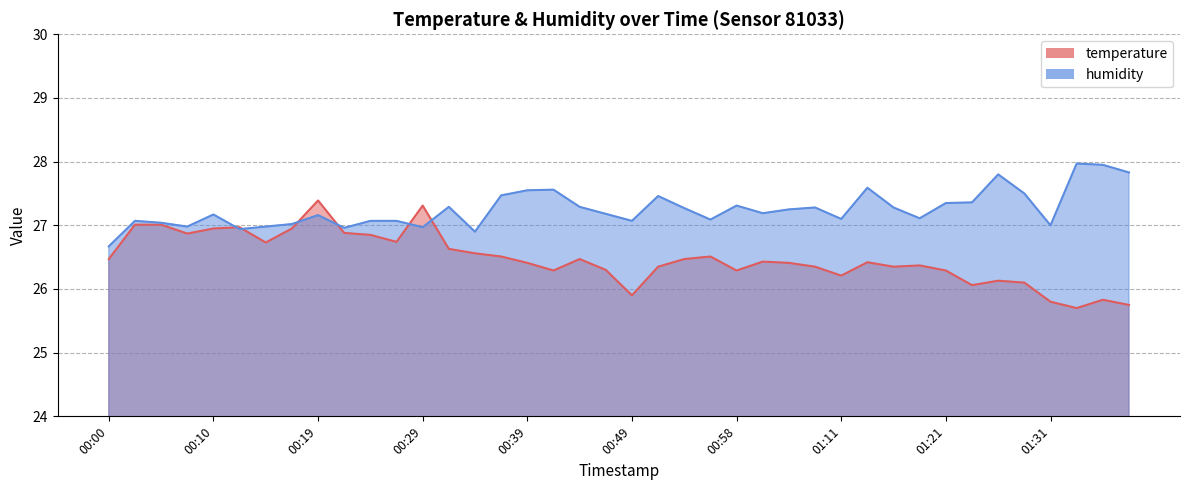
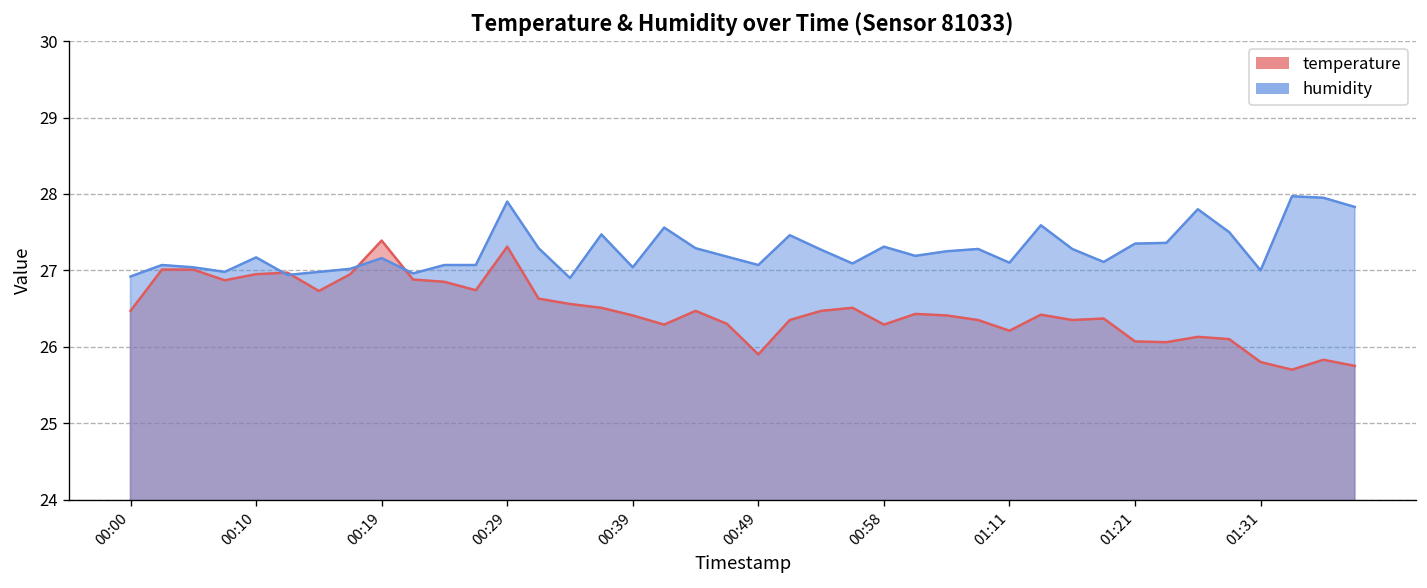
  {
    "temperature": {
      "00:00": 26.5,
      "00:10": 27.0,
      "00:19": 27.4,
      "00:29": 27.3,
      "00:39": 26.4,
      "00:49": 25.9,
      "00:58": 26.3,
      "01:11": 26.2,
-     "01:21": 26.3,
+     "01:21": 26.1,
      "01:31": 25.8
    },
    "humidity": {
-     "00:00": 26.7,
+     "00:00": 26.9,
      "00:10": 27.2,
      "00:19": 27.2,
-     "00:29": 27.0,
-     "00:39": 27.6,
+     "00:29": 27.9,
+     "00:39": 27.0,
      "00:49": 27.1,
      "00:58": 27.3,
      "01:11": 27.1,
      "01:21": 27.4,
      "01:31": 27.0
    }
  }
